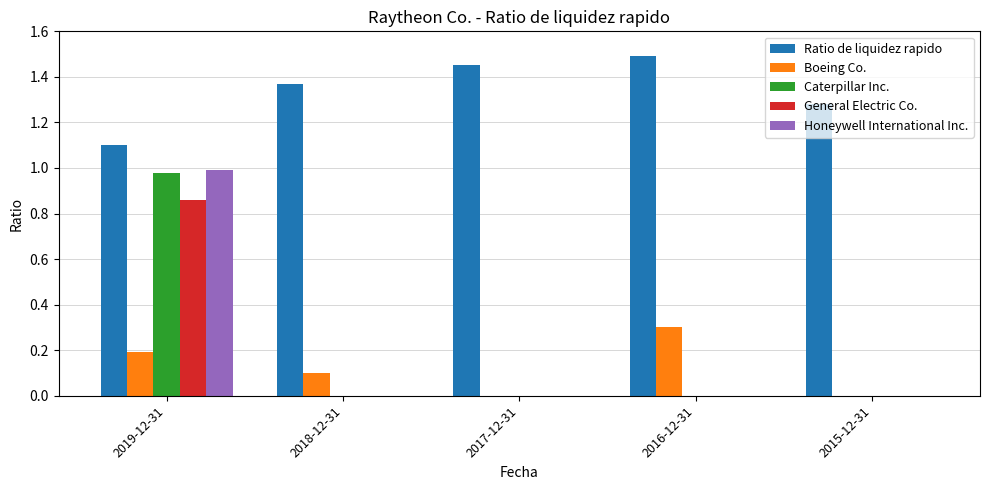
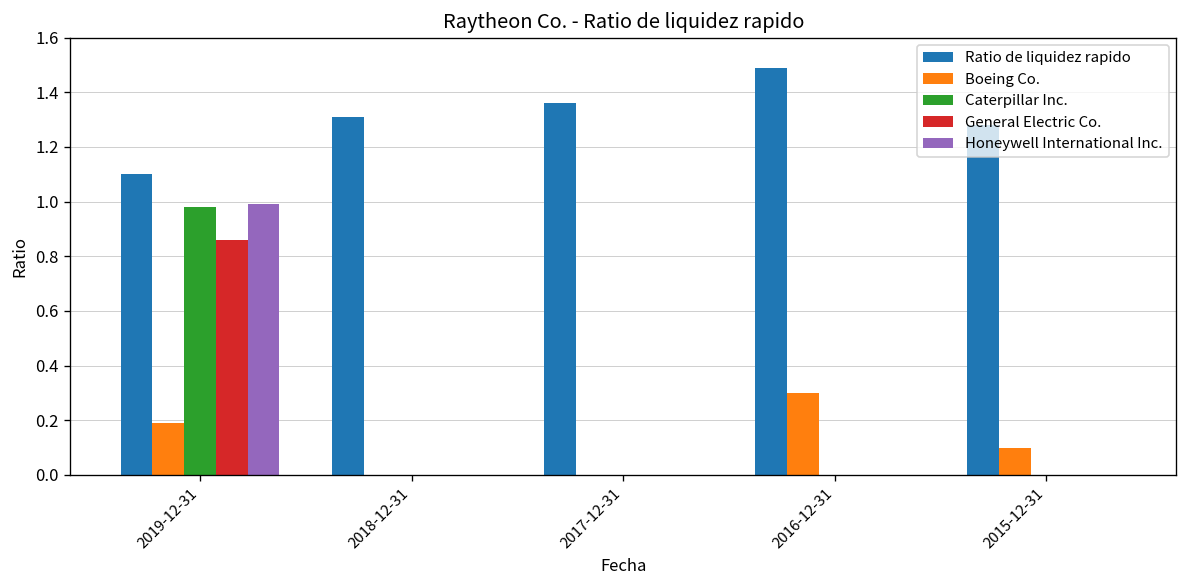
  {
    "Ratio de liquidez rapido": {
      "2019-12-31": 1.10,
-     "2018-12-31": 1.37,
-     "2017-12-31": 1.45,
+     "2018-12-31": 1.31,
+     "2017-12-31": 1.36,
      "2016-12-31": 1.49
    },
    "Boeing Co.": {
      "2019-12-31": 0.2,
-     "2018-12-31": 0.1,
+     "2018-12-31": 0.0,
      "2017-12-31": 0.0,
      "2016-12-31": 0.3,
-     "2015-12-31": 0.0
+     "2015-12-31": 0.1
    },
    "Caterpillar Inc.": {
      "2019-12-31": 0.98,
      "2018-12-31": 0.00,
      "2017-12-31": 0.00,
      "2016-12-31": 0.00,
      "2015-12-31": 0.00
    },
    "General Electric Co.": {
      "2019-12-31": 0.86,
      "2018-12-31": 0.00,
      "2017-12-31": 0.00,
      "2016-12-31": 0.00,
      "2015-12-31": 0.00
    },
    "Honeywell International Inc.": {
      "2019-12-31": 0.99,
      "2018-12-31": 0.00,
      "2017-12-31": 0.00,
      "2016-12-31": 0.00,
      "2015-12-31": 0.00
    }
  }
